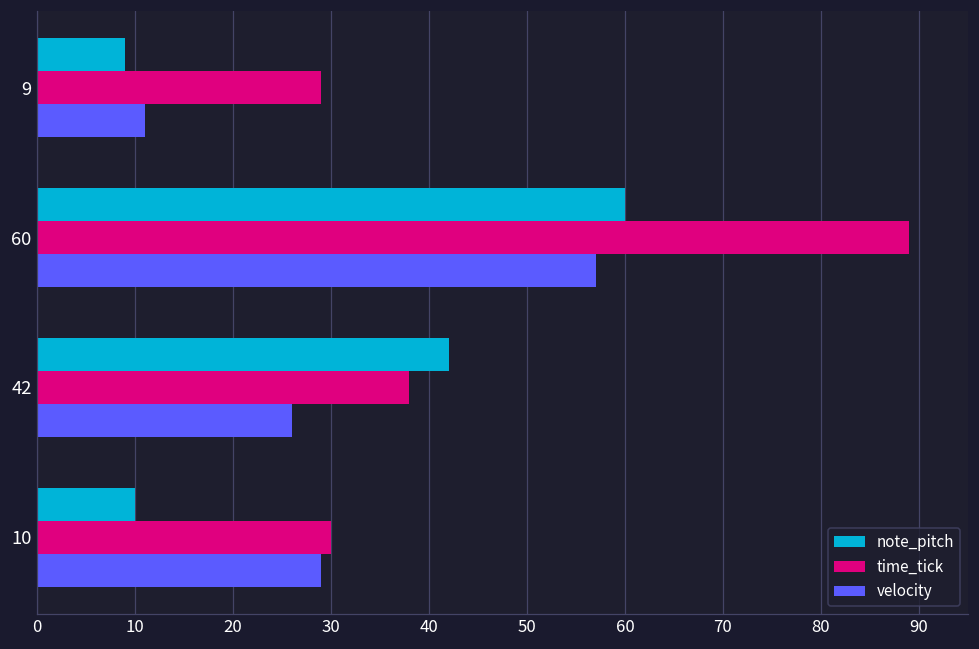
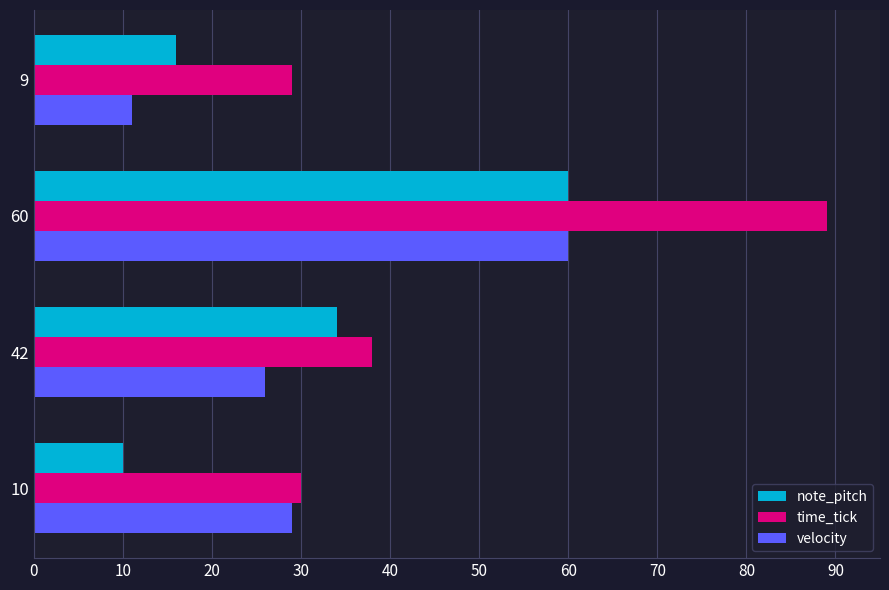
  {
    "note_pitch": {
-     "9": 9,
+     "9": 16,
      "60": 60,
-     "42": 42,
+     "42": 34,
      "10": 10
    },
    "time_tick": {
      "9": 29,
      "60": 89,
      "42": 38,
      "10": 30
    },
    "velocity": {
      "9": 11,
-     "60": 57,
+     "60": 60,
      "42": 26,
      "10": 29
    }
  }
